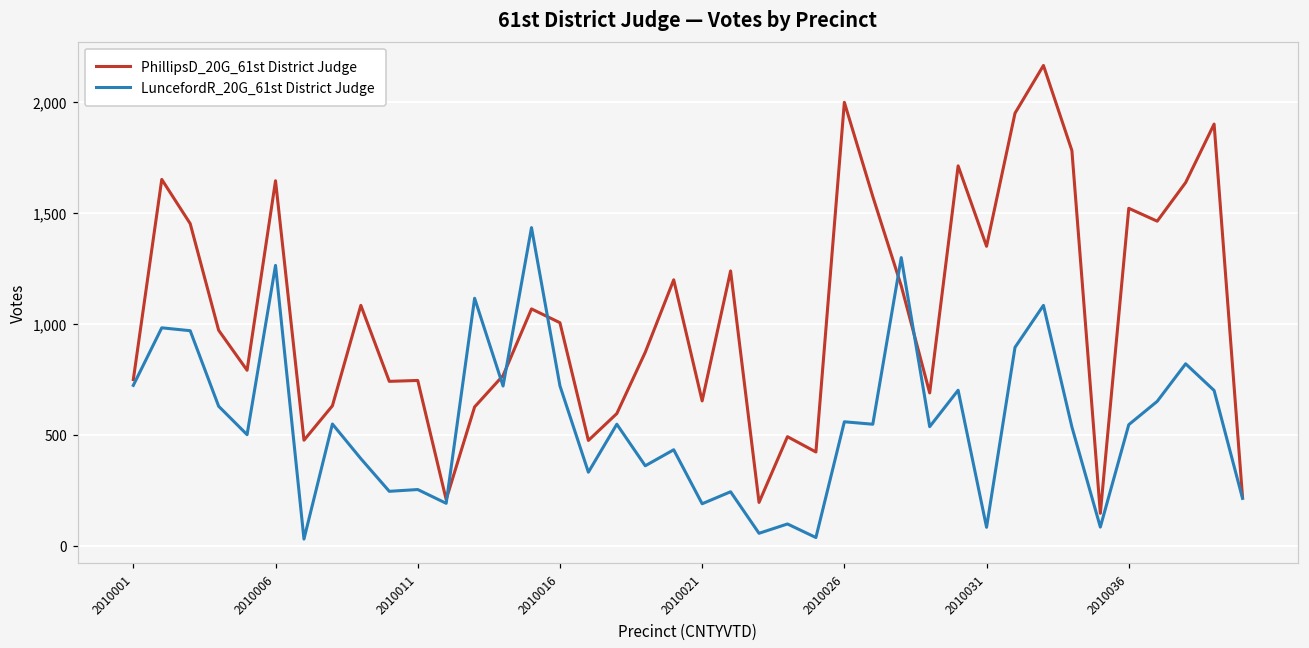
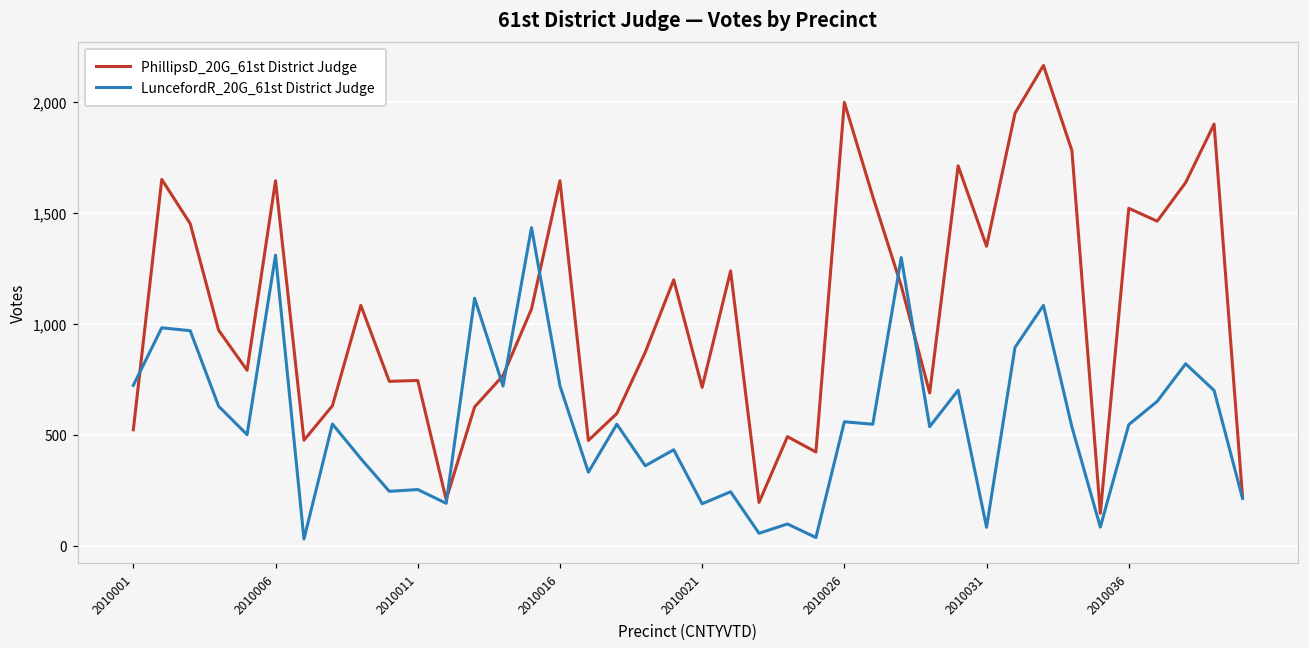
  {
    "PhillipsD_20G_61st District Judge": {
-     "2010001": "750",
+     "2010001": "520",
      "2010006": "1,640",
      "2010011": "750",
-     "2010016": "1,010",
-     "2010021": "650",
+     "2010016": "1,640",
+     "2010021": "710",
      "2010026": "2,000",
      "2010031": "1,350",
      "2010036": "1,520"
    },
    "LuncefordR_20G_61st District Judge": {
      "2010001": "720",
-     "2010006": "1,260",
+     "2010006": "1,310",
      "2010011": "250",
      "2010016": "720",
      "2010021": "190",
      "2010026": "560",
      "2010031": "80",
      "2010036": "550"
    }
  }
